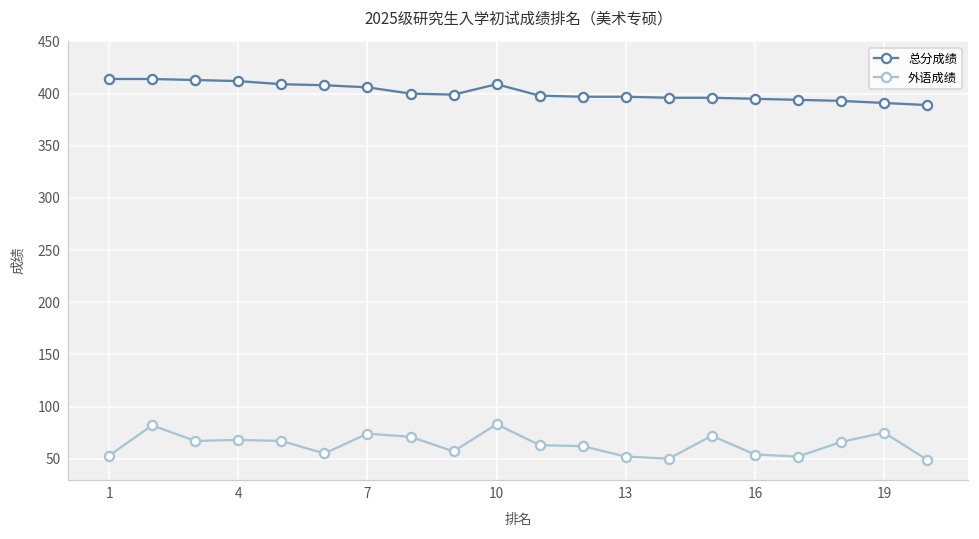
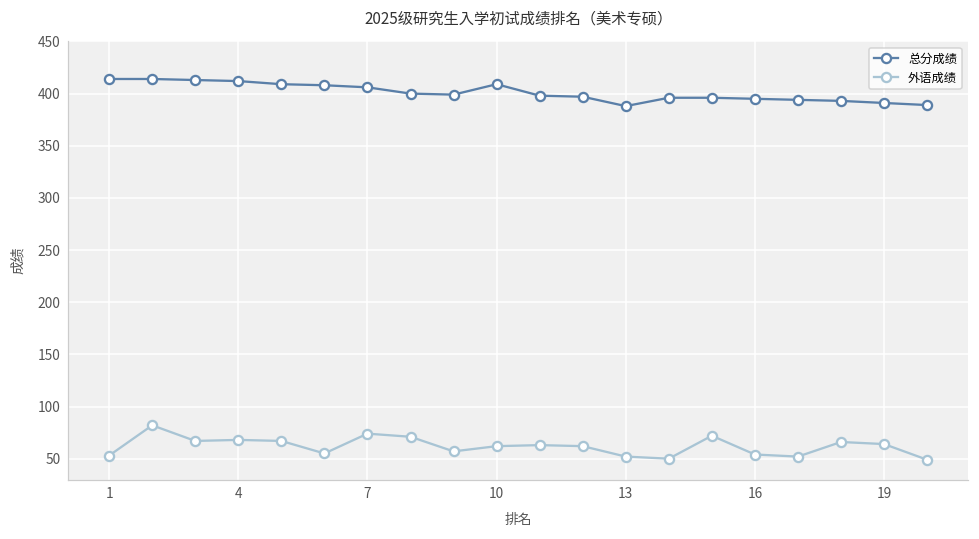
  {
    "总分成绩": {
      "1": 410,
      "4": 410,
      "7": 410,
      "10": 410,
-     "13": 400,
+     "13": 390,
      "16": 400,
      "19": 390
    },
    "外语成绩": {
      "1": 50,
      "4": 70,
      "7": 70,
-     "10": 80,
+     "10": 60,
      "13": 50,
      "16": 50,
-     "19": 80
+     "19": 60
    }
  }
